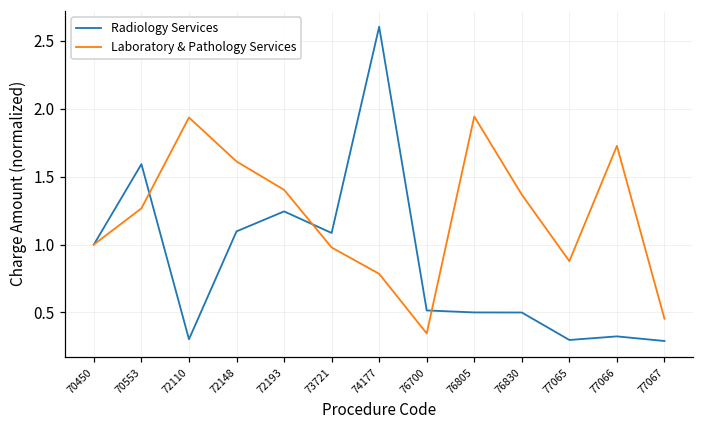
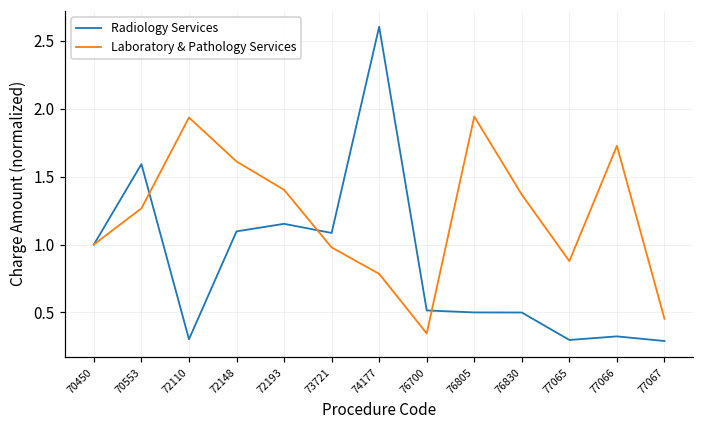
  {
    "Radiology Services": {
      "70553": 1.59,
      "72110": 0.30,
      "72148": 1.10,
-     "72193": 1.24,
+     "72193": 1.15,
      "73721": 1.08,
      "74177": 2.60,
      "76700": 0.51,
      "76805": 0.50,
      "76830": 0.50,
      "77065": 0.30,
      "77066": 0.32,
      "77067": 0.29
    },
    "Laboratory & Pathology Services": {
      "70553": 1.27,
      "72110": 1.94,
      "72148": 1.61,
      "72193": 1.40,
      "73721": 0.98,
      "74177": 0.78,
      "76700": 0.35,
      "76805": 1.94,
      "76830": 1.37,
      "77065": 0.88,
      "77066": 1.73,
      "77067": 0.45
    }
  }
